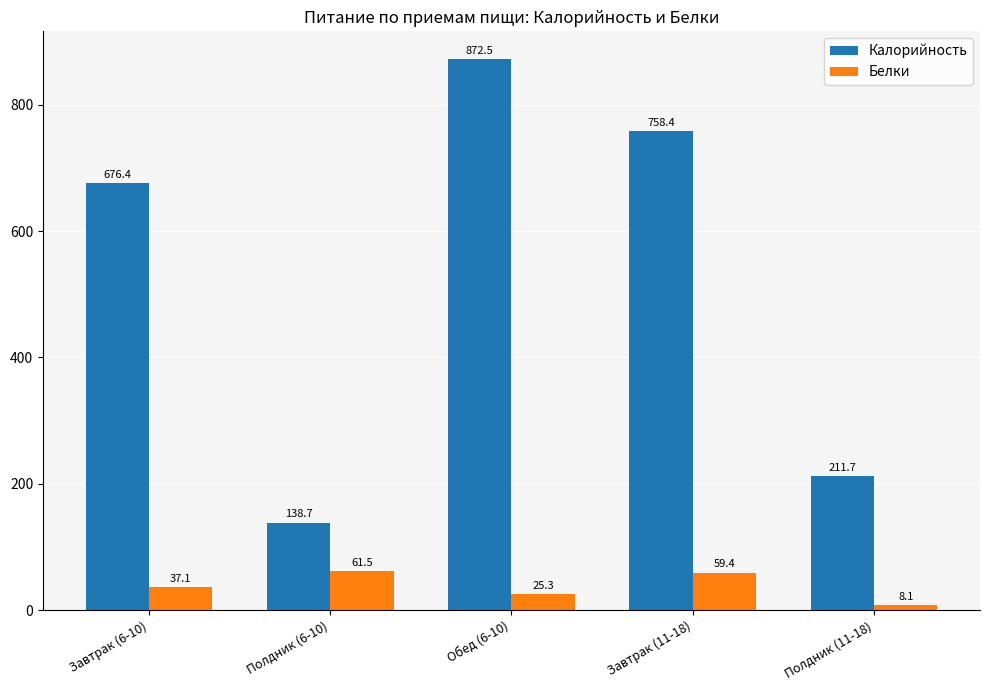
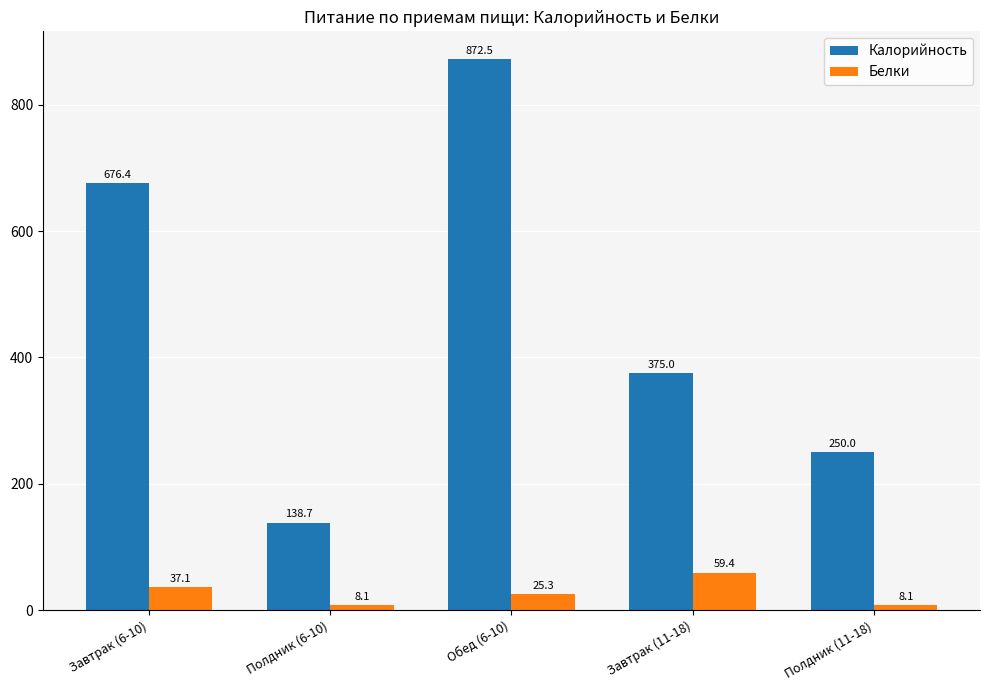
  {
    "Калорийность": {
      "Завтрак (6-10)": 676.4,
      "Полдник (6-10)": 138.7,
      "Обед (6-10)": 872.5,
-     "Завтрак (11-18)": 758.4,
-     "Полдник (11-18)": 211.7
+     "Завтрак (11-18)": 375.0,
+     "Полдник (11-18)": 250.0
    },
    "Белки": {
      "Завтрак (6-10)": 37.1,
-     "Полдник (6-10)": 61.5,
+     "Полдник (6-10)": 8.1,
      "Обед (6-10)": 25.3,
      "Завтрак (11-18)": 59.4,
      "Полдник (11-18)": 8.1
    }
  }
